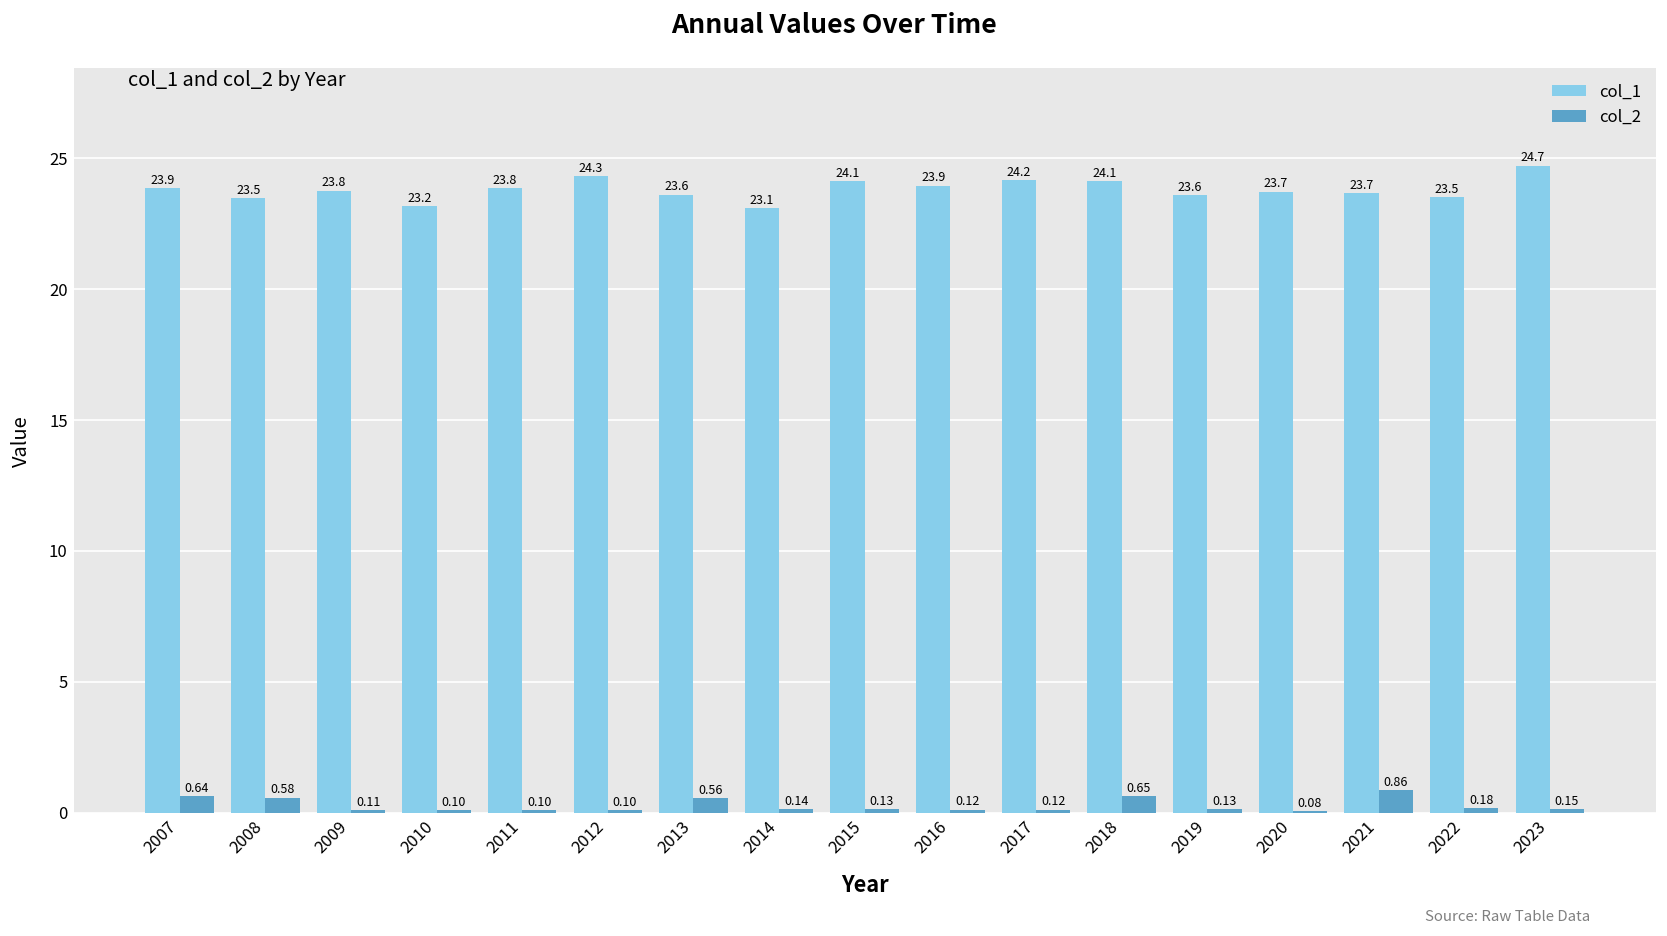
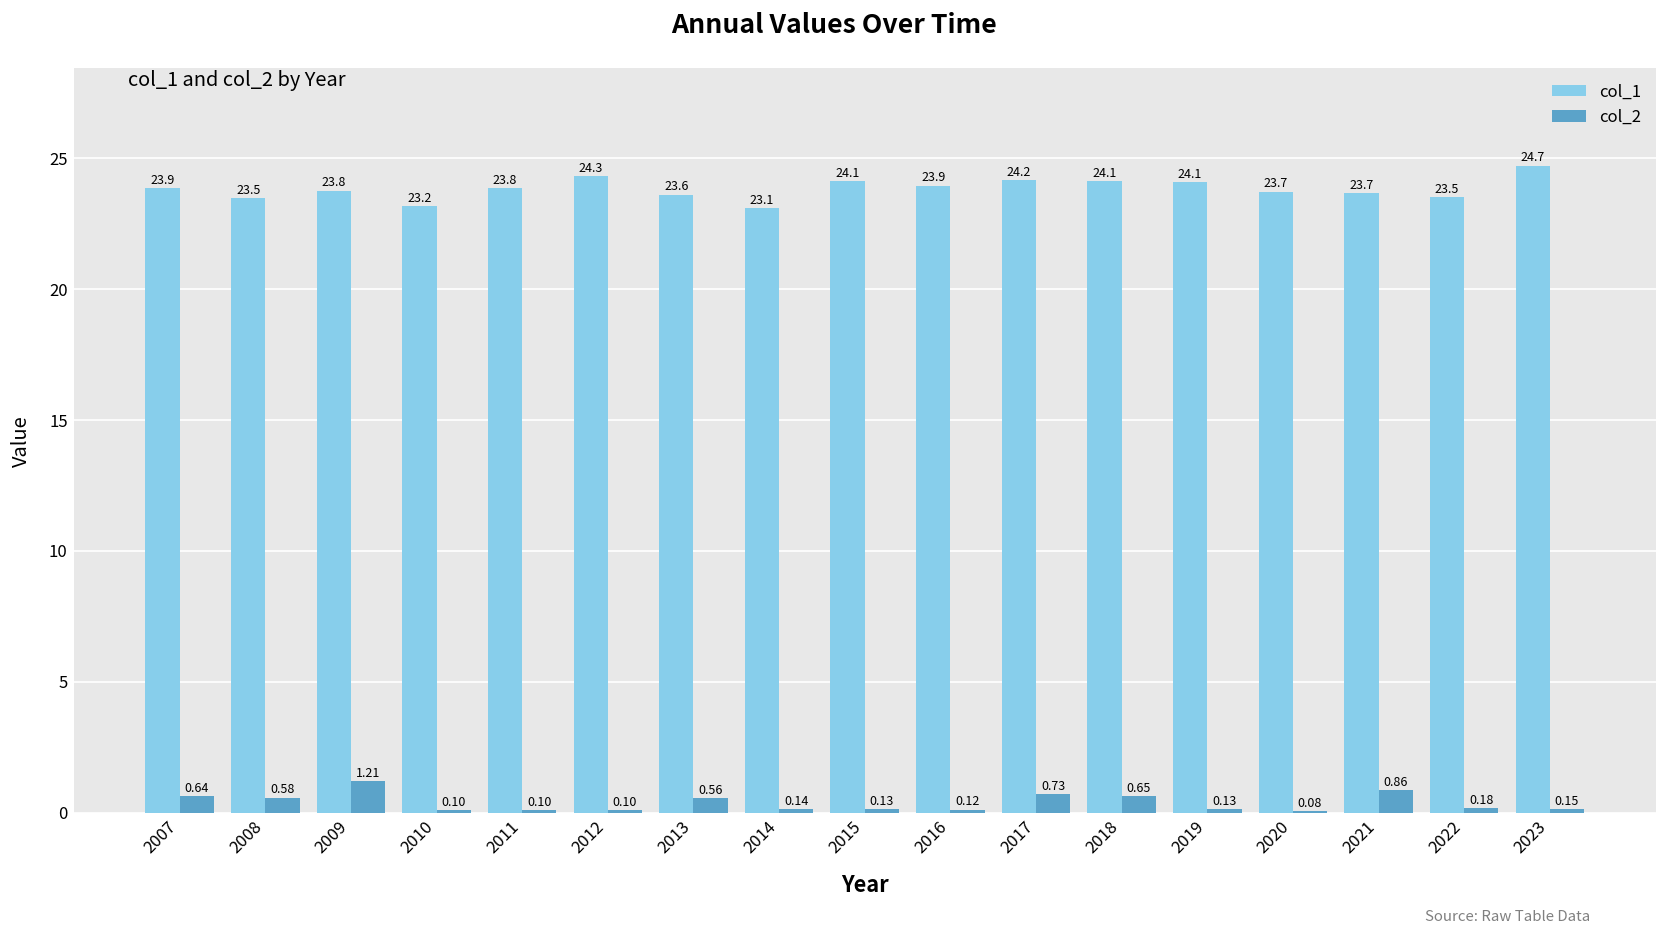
  {
    "col_1": {
      "2007": 23.9,
      "2008": 23.5,
      "2009": 23.8,
      "2010": 23.2,
      "2011": 23.8,
      "2012": 24.3,
      "2013": 23.6,
      "2014": 23.1,
      "2015": 24.1,
      "2016": 23.9,
      "2017": 24.2,
      "2018": 24.1,
-     "2019": 23.6,
+     "2019": 24.1,
      "2020": 23.7,
      "2021": 23.7,
      "2022": 23.5,
      "2023": 24.7
    },
    "col_2": {
      "2007": 0.64,
      "2008": 0.58,
-     "2009": 0.11,
+     "2009": 1.21,
      "2010": 0.10,
      "2011": 0.10,
      "2012": 0.10,
      "2013": 0.56,
      "2014": 0.14,
      "2015": 0.13,
      "2016": 0.12,
-     "2017": 0.12,
+     "2017": 0.73,
      "2018": 0.65,
      "2019": 0.13,
      "2020": 0.08,
      "2021": 0.86,
      "2022": 0.18,
      "2023": 0.15
    }
  }
